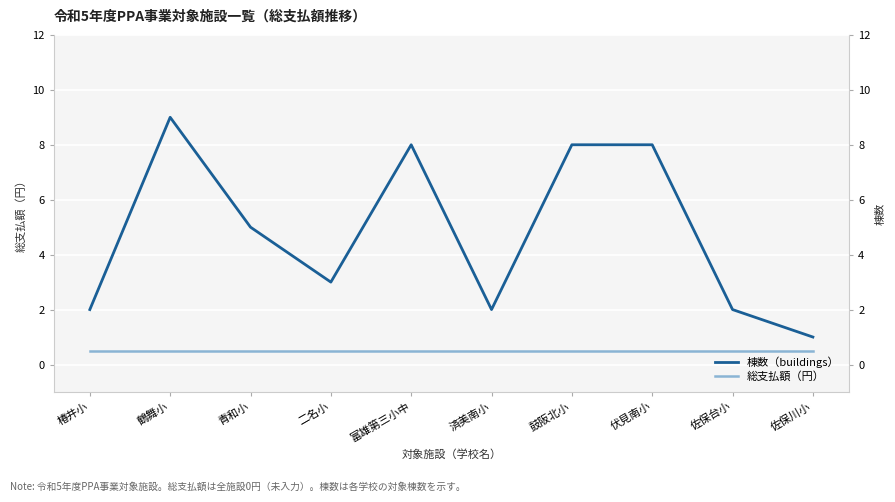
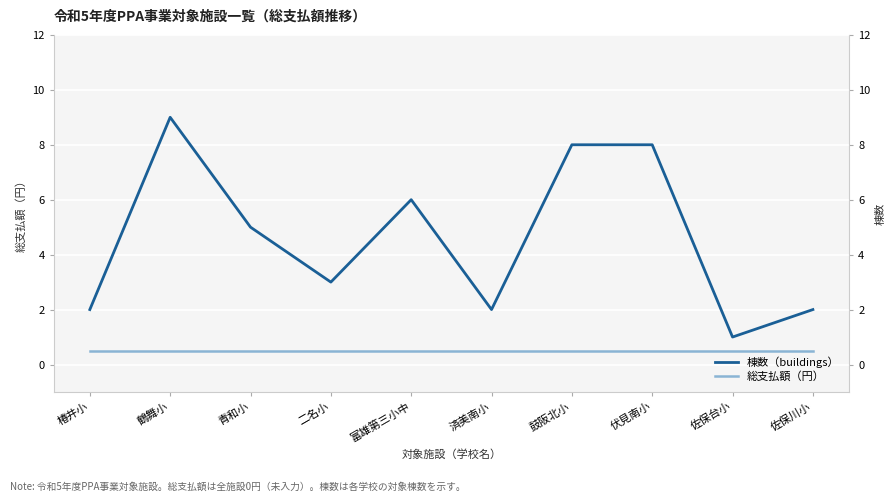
  {
    "棟数（buildings）": {
      "椿井小": 2,
      "鶴舞小": 9,
      "青和小": 5,
      "二名小": 3,
-     "富雄第三小中": 8,
+     "富雄第三小中": 6,
      "済美南小": 2,
      "鼓阪北小": 8,
      "伏見南小": 8,
-     "佐保台小": 2,
-     "佐保川小": 1
+     "佐保台小": 1,
+     "佐保川小": 2
    },
    "総支払額（円）": {
      "椿井小": 0.5,
      "鶴舞小": 0.5,
      "青和小": 0.5,
      "二名小": 0.5,
      "富雄第三小中": 0.5,
      "済美南小": 0.5,
      "鼓阪北小": 0.5,
      "伏見南小": 0.5,
      "佐保台小": 0.5,
      "佐保川小": 0.5
    }
  }
